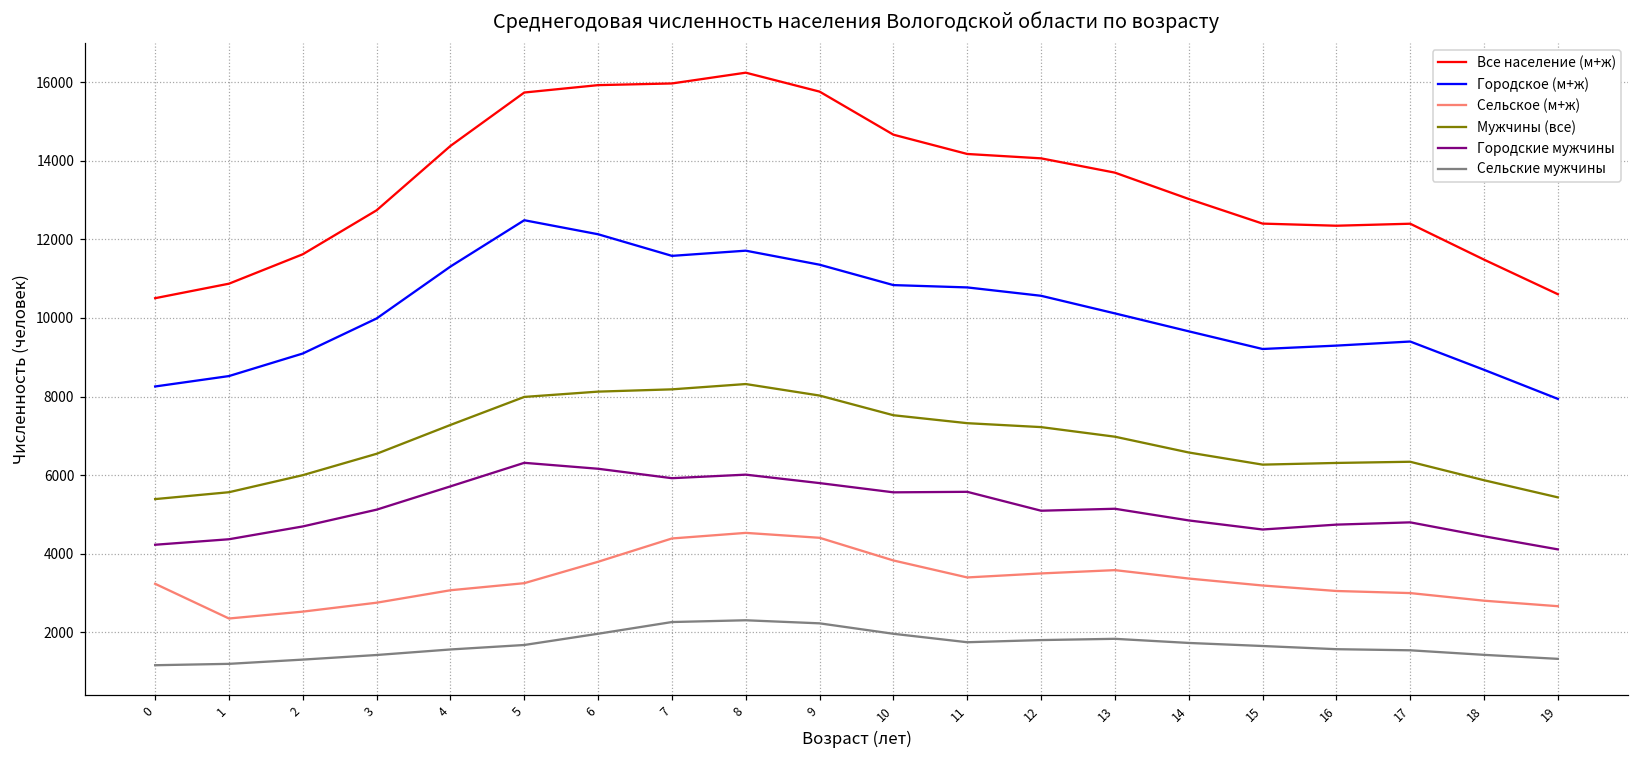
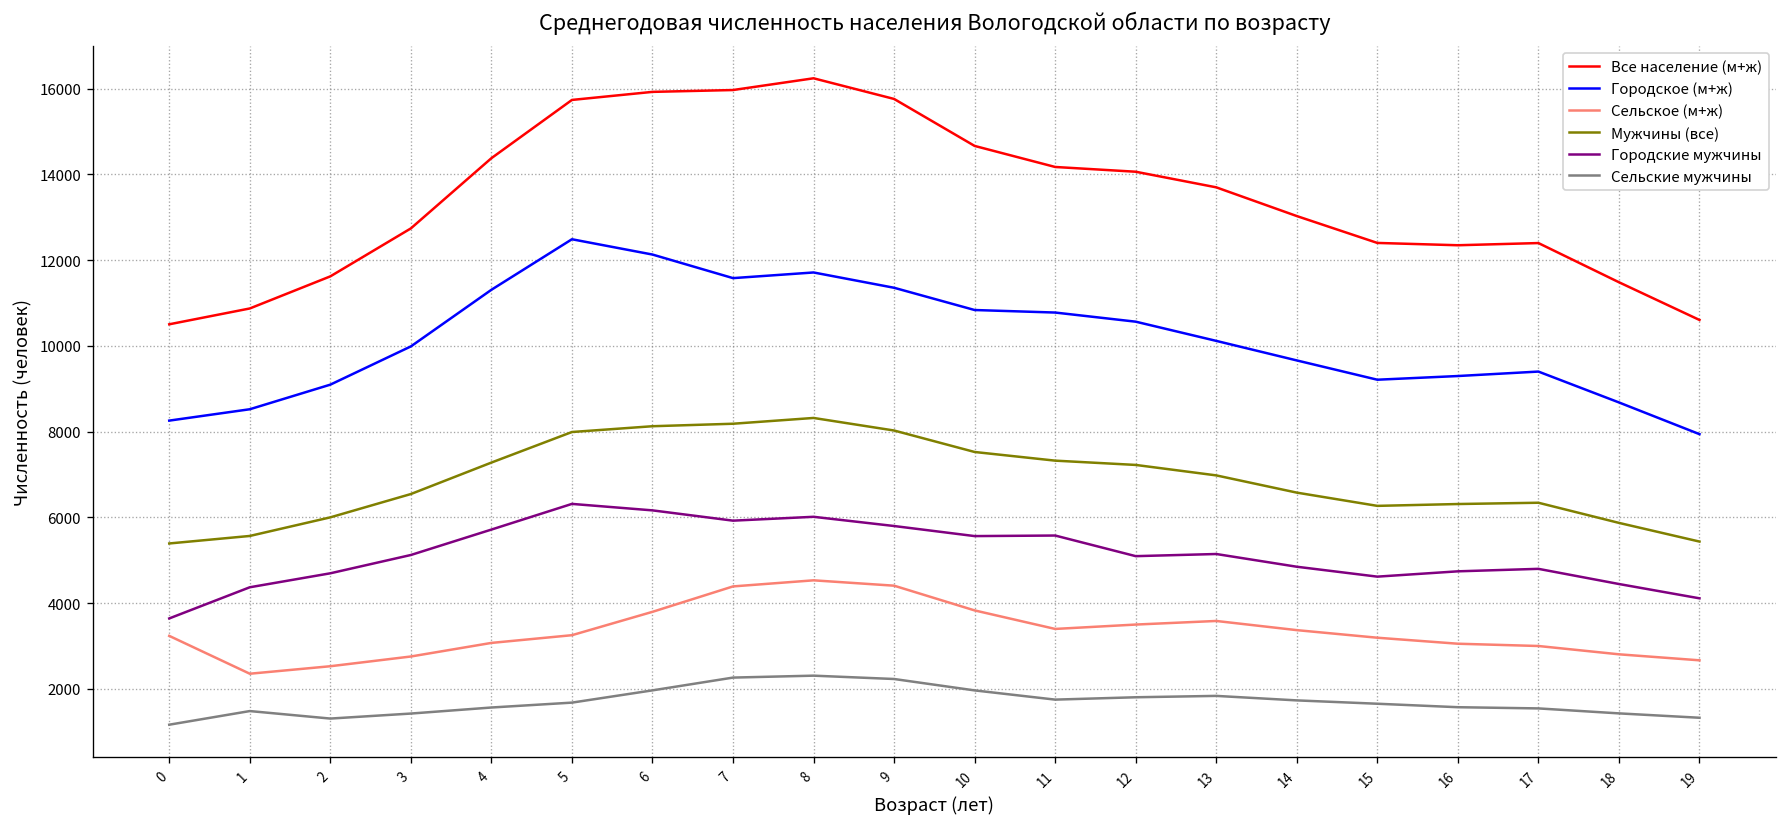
  {
    "Все население (м+ж)": {
      "0": 10500,
      "1": 10900,
      "2": 11600,
      "3": 12700,
      "4": 14400,
      "5": 15700,
      "6": 15900,
      "7": 16000,
      "8": 16200,
      "9": 15800,
      "10": 14700,
      "11": 14200,
      "12": 14100,
      "13": 13700,
      "14": 13000,
      "15": 12400,
      "16": 12300,
      "17": 12400,
      "18": 11500,
      "19": 10600
    },
    "Городское (м+ж)": {
      "0": 8300,
      "1": 8500,
      "2": 9100,
      "3": 10000,
      "4": 11300,
      "5": 12500,
      "6": 12100,
      "7": 11600,
      "8": 11700,
      "9": 11400,
      "10": 10800,
      "11": 10800,
      "12": 10600,
      "13": 10100,
      "14": 9700,
      "15": 9200,
      "16": 9300,
      "17": 9400,
      "18": 8700,
      "19": 7900
    },
    "Сельское (м+ж)": {
      "0": 3200,
      "1": 2400,
      "2": 2500,
      "3": 2800,
      "4": 3100,
      "5": 3300,
      "6": 3800,
      "7": 4400,
      "8": 4500,
      "9": 4400,
      "10": 3800,
      "11": 3400,
      "12": 3500,
      "13": 3600,
      "14": 3400,
      "15": 3200,
      "16": 3100,
      "17": 3000,
      "18": 2800,
      "19": 2700
    },
    "Мужчины (все)": {
      "0": 5400,
      "1": 5600,
      "2": 6000,
      "3": 6500,
      "4": 7300,
      "5": 8000,
      "6": 8100,
      "7": 8200,
      "8": 8300,
      "9": 8000,
      "10": 7500,
      "11": 7300,
      "12": 7200,
      "13": 7000,
      "14": 6600,
      "15": 6300,
      "16": 6300,
      "17": 6300,
      "18": 5900,
      "19": 5400
    },
    "Городские мужчины": {
-     "0": 4200,
+     "0": 3600,
      "1": 4400,
      "2": 4700,
      "3": 5100,
      "4": 5700,
      "5": 6300,
      "6": 6200,
      "7": 5900,
      "8": 6000,
      "9": 5800,
      "10": 5600,
      "11": 5600,
      "12": 5100,
      "13": 5100,
      "14": 4800,
      "15": 4600,
      "16": 4700,
      "17": 4800,
      "18": 4400,
      "19": 4100
    },
    "Сельские мужчины": {
      "0": 1200,
-     "1": 1200,
+     "1": 1500,
      "2": 1300,
      "3": 1400,
      "4": 1600,
      "5": 1700,
      "6": 2000,
      "7": 2300,
      "8": 2300,
      "9": 2200,
      "10": 2000,
      "11": 1700,
      "12": 1800,
      "13": 1800,
      "14": 1700,
      "15": 1700,
      "16": 1600,
      "17": 1500,
      "18": 1400,
      "19": 1300
    }
  }
